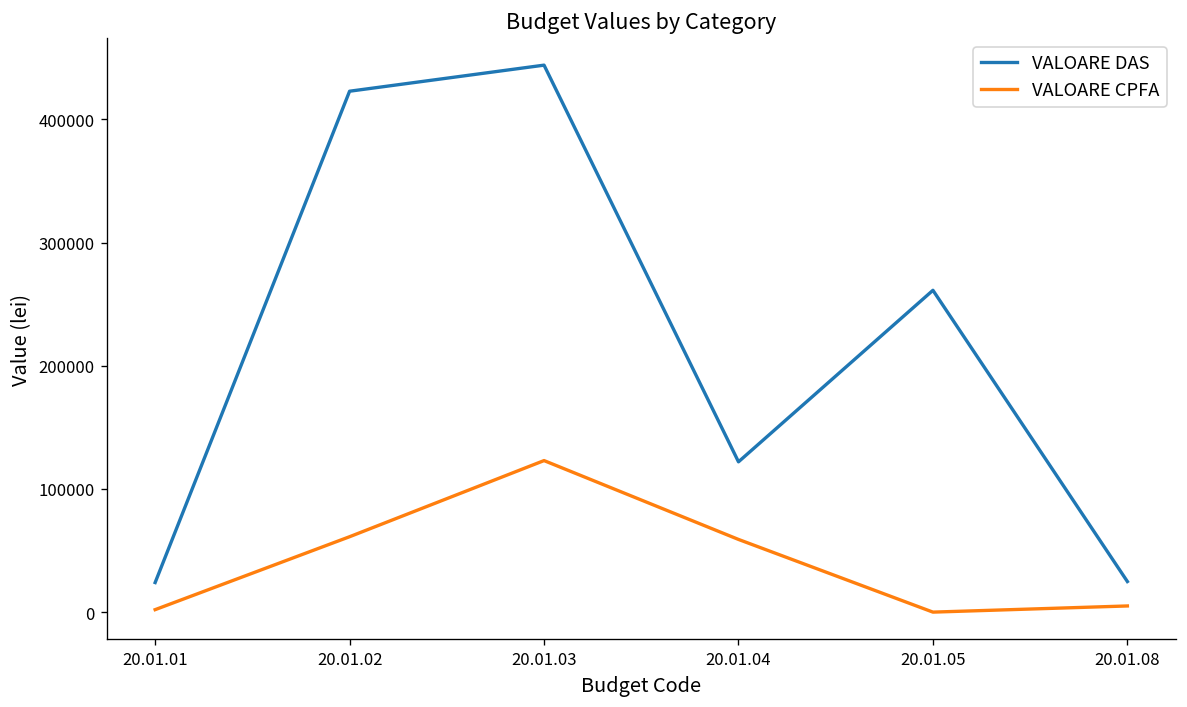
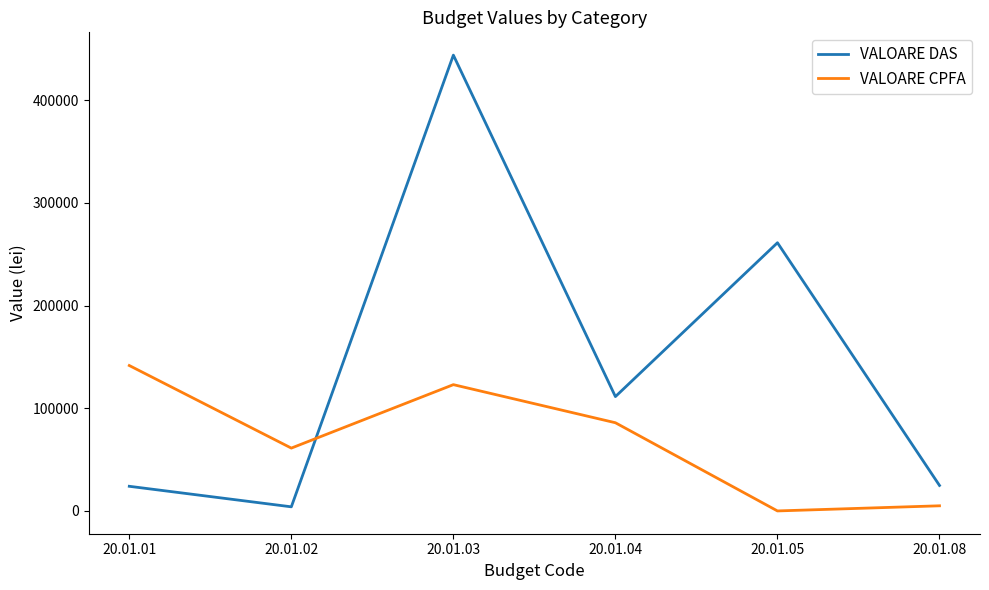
  {
    "VALOARE DAS": {
      "20.01.01": 24000,
-     "20.01.02": 423000,
+     "20.01.02": 4000,
      "20.01.03": 444000,
-     "20.01.04": 122000,
+     "20.01.04": 111000,
      "20.01.05": 261000,
      "20.01.08": 25000
    },
    "VALOARE CPFA": {
-     "20.01.01": 2000,
+     "20.01.01": 142000,
      "20.01.02": 61000,
      "20.01.03": 123000,
-     "20.01.04": 59000,
+     "20.01.04": 86000,
      "20.01.05": 0,
      "20.01.08": 5000
    }
  }
